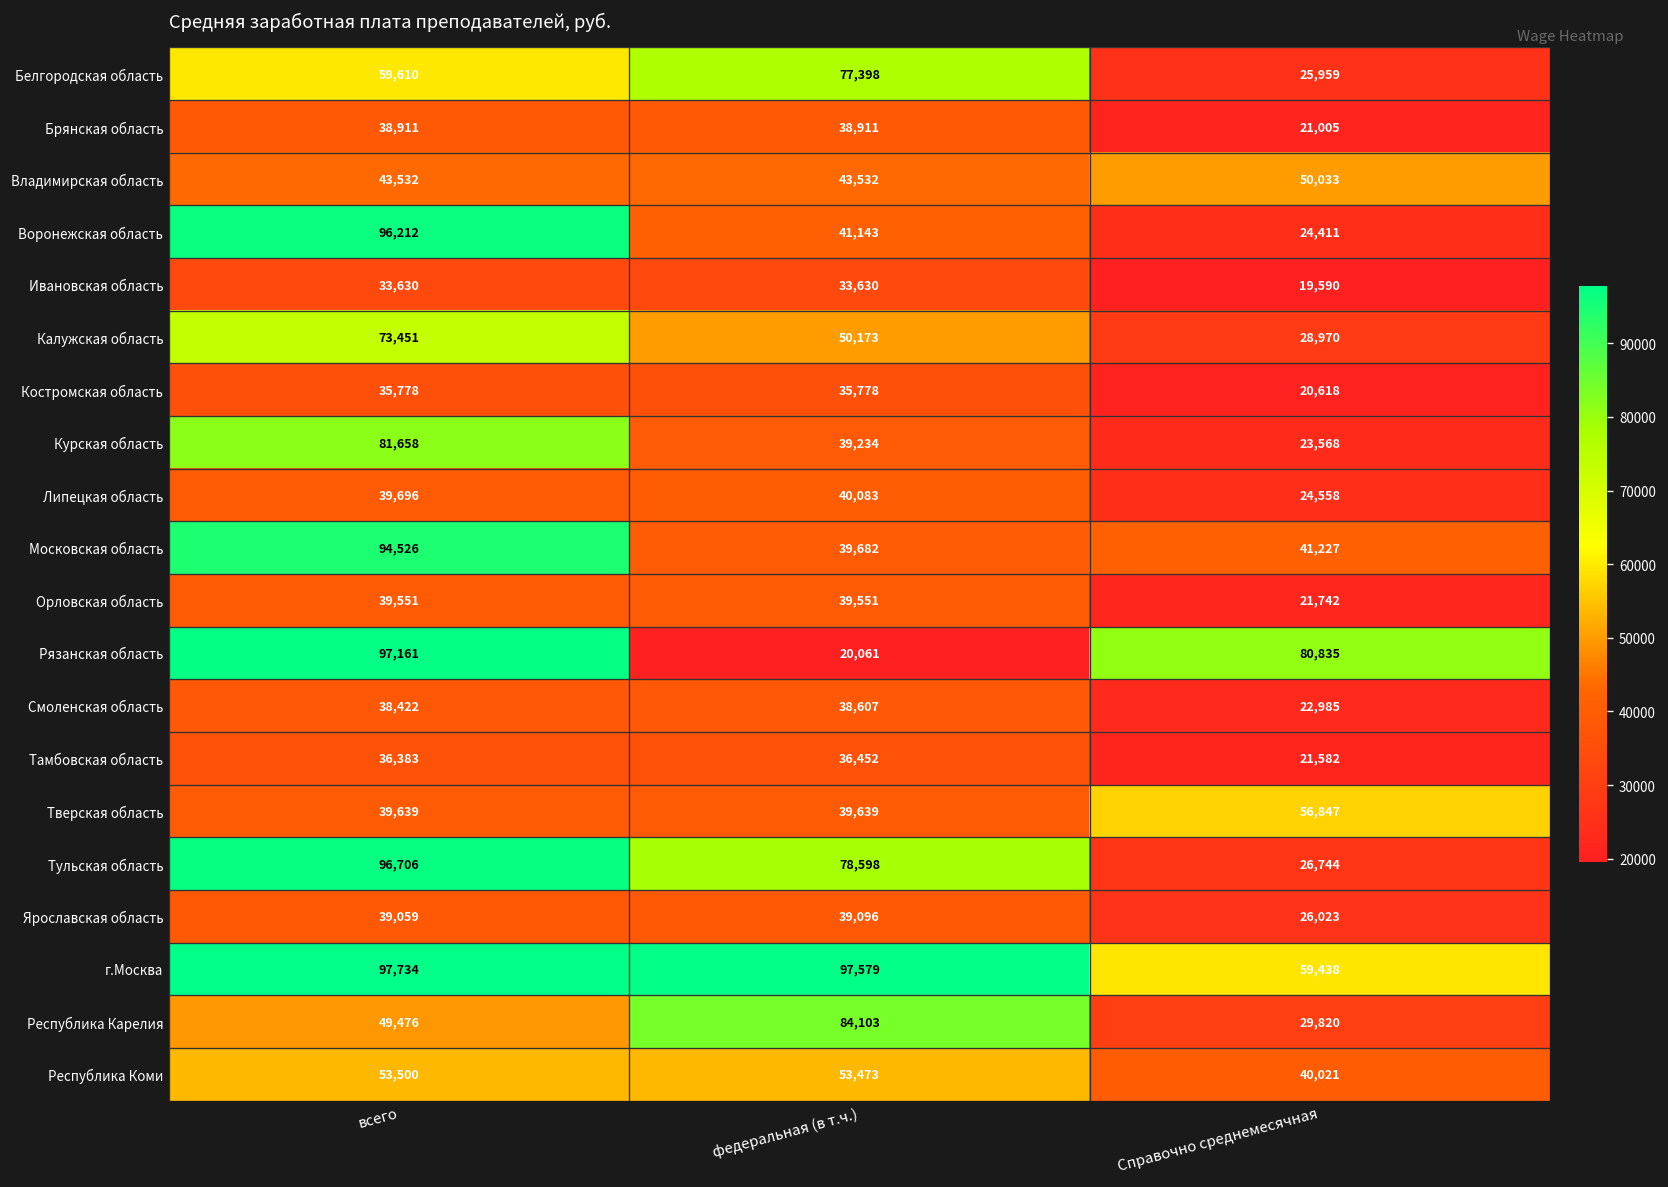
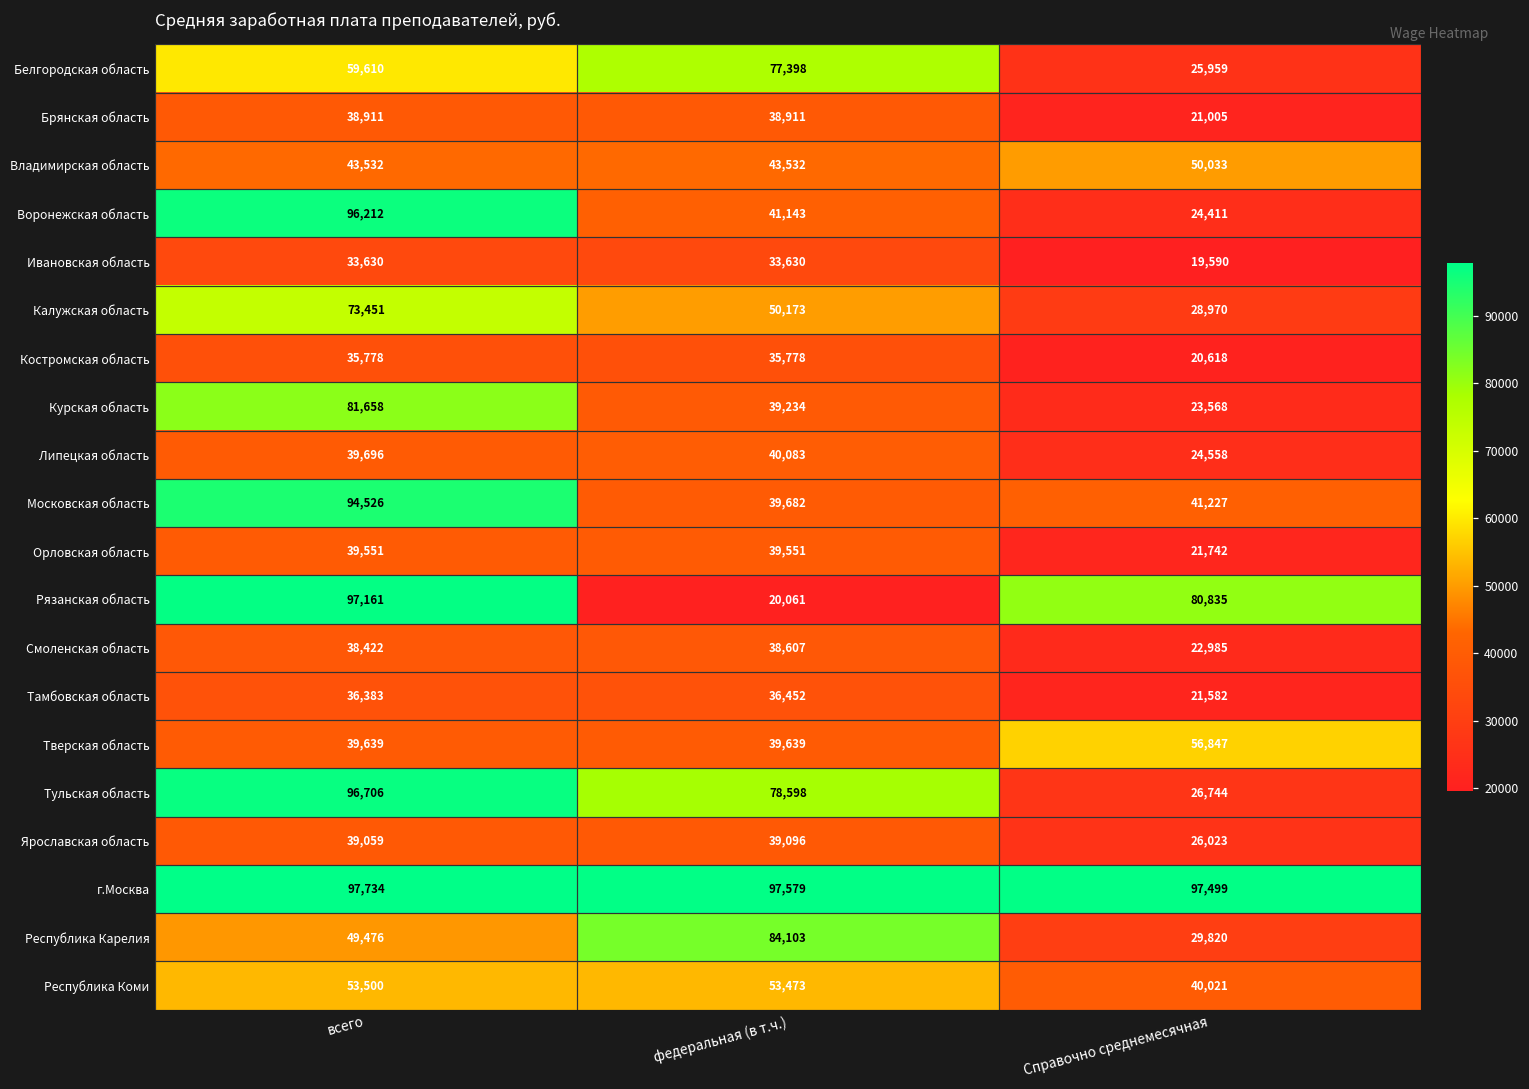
  {
    "Белгородская область": {
      "всего": "59,610",
      "федеральная (в т.ч.)": "77,398",
      "Справочно среднемесячная": "25,959"
    },
    "Брянская область": {
      "всего": "38,911",
      "федеральная (в т.ч.)": "38,911",
      "Справочно среднемесячная": "21,005"
    },
    "Владимирская область": {
      "всего": "43,532",
      "федеральная (в т.ч.)": "43,532",
      "Справочно среднемесячная": "50,033"
    },
    "Воронежская область": {
      "всего": "96,212",
      "федеральная (в т.ч.)": "41,143",
      "Справочно среднемесячная": "24,411"
    },
    "Ивановская область": {
      "всего": "33,630",
      "федеральная (в т.ч.)": "33,630",
      "Справочно среднемесячная": "19,590"
    },
    "Калужская область": {
      "всего": "73,451",
      "федеральная (в т.ч.)": "50,173",
      "Справочно среднемесячная": "28,970"
    },
    "Костромская область": {
      "всего": "35,778",
      "федеральная (в т.ч.)": "35,778",
      "Справочно среднемесячная": "20,618"
    },
    "Курская область": {
      "всего": "81,658",
      "федеральная (в т.ч.)": "39,234",
      "Справочно среднемесячная": "23,568"
    },
    "Липецкая область": {
      "всего": "39,696",
      "федеральная (в т.ч.)": "40,083",
      "Справочно среднемесячная": "24,558"
    },
    "Московская область": {
      "всего": "94,526",
      "федеральная (в т.ч.)": "39,682",
      "Справочно среднемесячная": "41,227"
    },
    "Орловская область": {
      "всего": "39,551",
      "федеральная (в т.ч.)": "39,551",
      "Справочно среднемесячная": "21,742"
    },
    "Рязанская область": {
      "всего": "97,161",
      "федеральная (в т.ч.)": "20,061",
      "Справочно среднемесячная": "80,835"
    },
    "Смоленская область": {
      "всего": "38,422",
      "федеральная (в т.ч.)": "38,607",
      "Справочно среднемесячная": "22,985"
    },
    "Тамбовская область": {
      "всего": "36,383",
      "федеральная (в т.ч.)": "36,452",
      "Справочно среднемесячная": "21,582"
    },
    "Тверская область": {
      "всего": "39,639",
      "федеральная (в т.ч.)": "39,639",
      "Справочно среднемесячная": "56,847"
    },
    "Тульская область": {
      "всего": "96,706",
      "федеральная (в т.ч.)": "78,598",
      "Справочно среднемесячная": "26,744"
    },
    "Ярославская область": {
      "всего": "39,059",
      "федеральная (в т.ч.)": "39,096",
      "Справочно среднемесячная": "26,023"
    },
    "г.Москва": {
      "всего": "97,734",
      "федеральная (в т.ч.)": "97,579",
-     "Справочно среднемесячная": "59,438"
+     "Справочно среднемесячная": "97,499"
    },
    "Республика Карелия": {
      "всего": "49,476",
      "федеральная (в т.ч.)": "84,103",
      "Справочно среднемесячная": "29,820"
    },
    "Республика Коми": {
      "всего": "53,500",
      "федеральная (в т.ч.)": "53,473",
      "Справочно среднемесячная": "40,021"
    }
  }
